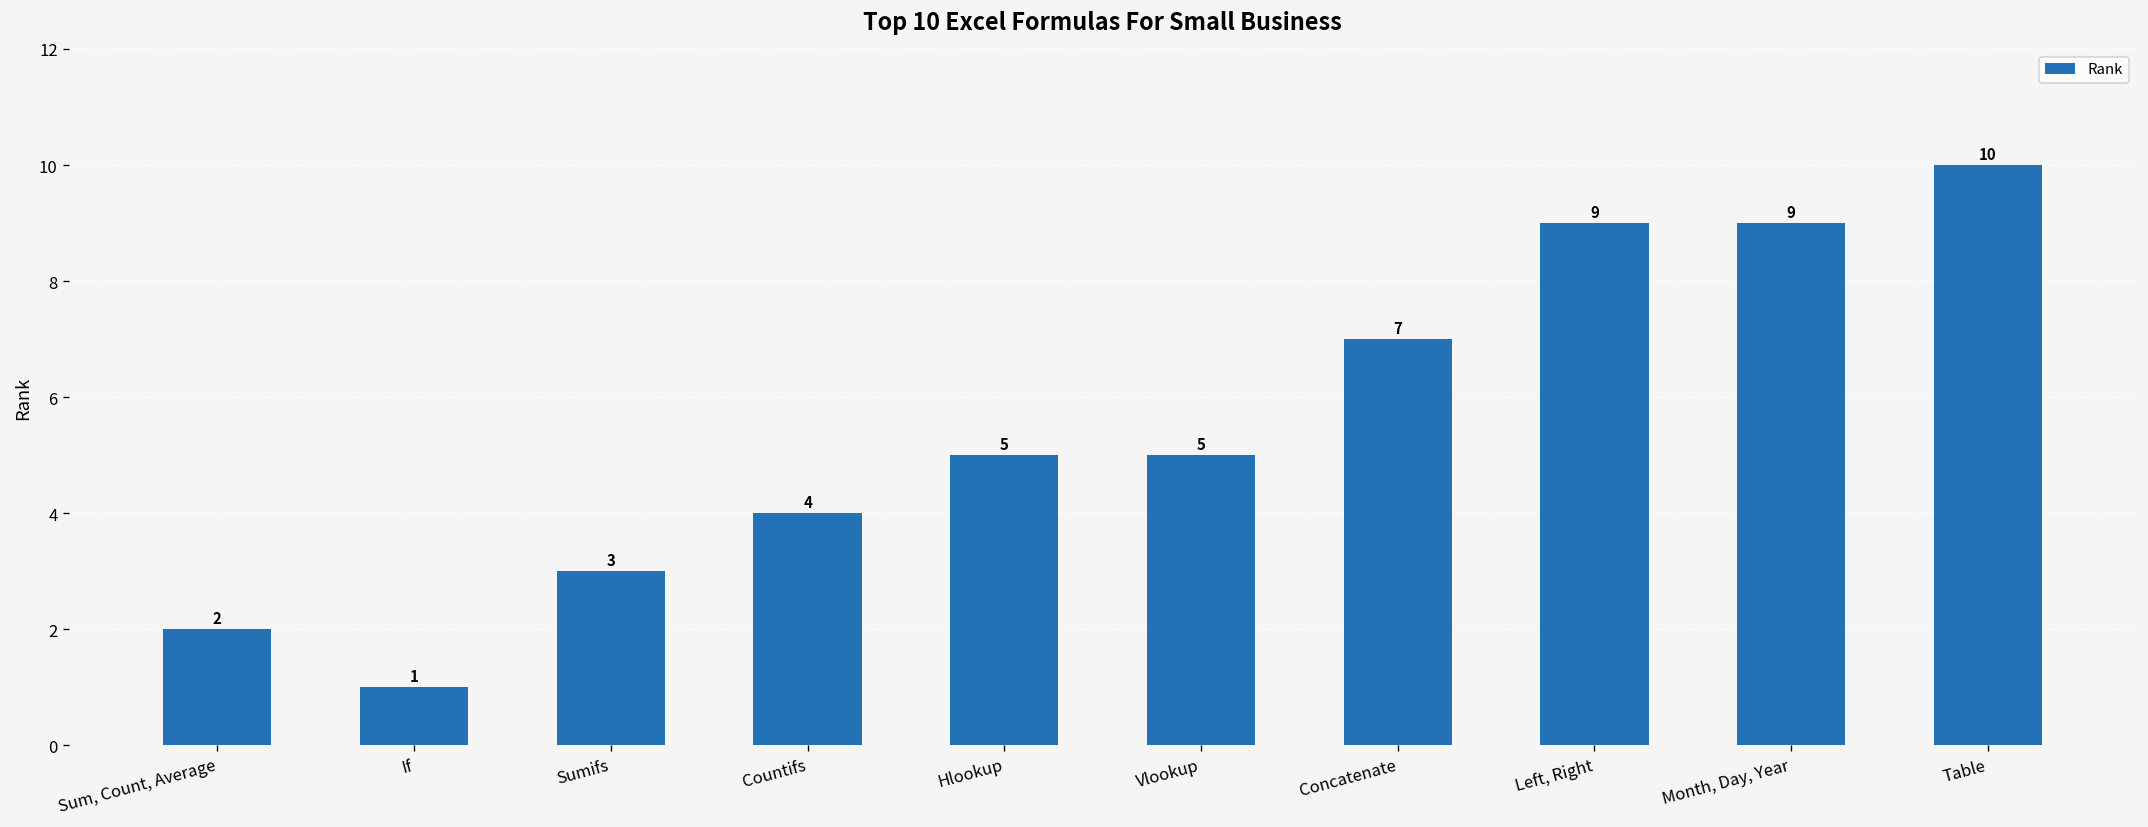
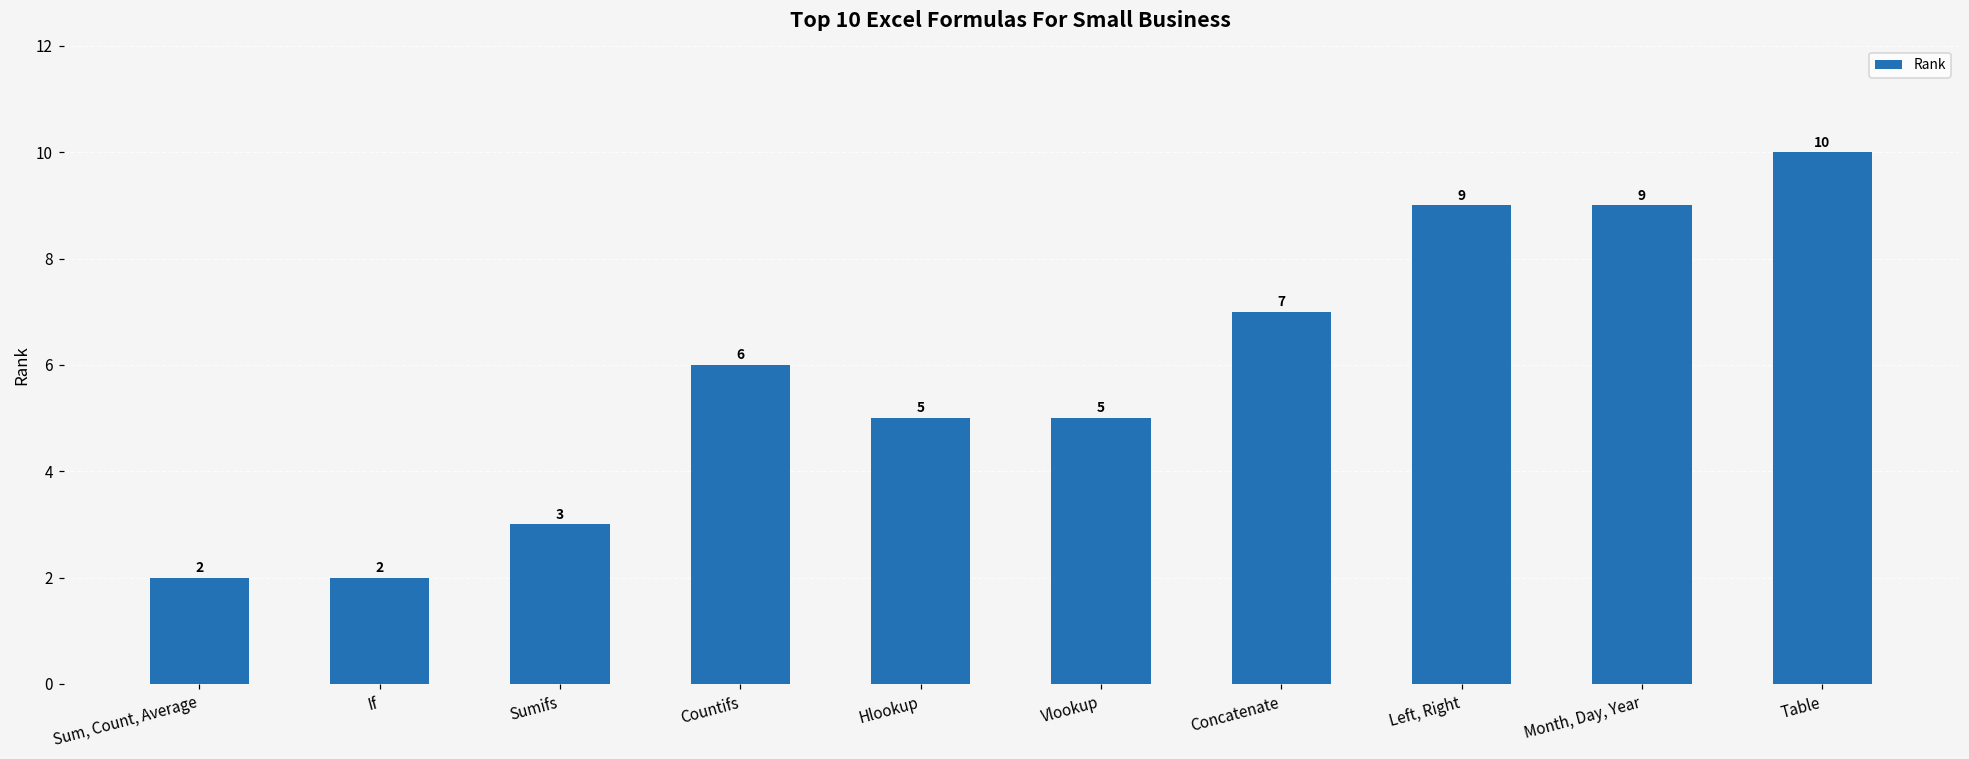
  {
    "Sum, Count, Average": 2,
-   "If": 1,
+   "If": 2,
    "Sumifs": 3,
-   "Countifs": 4,
+   "Countifs": 6,
    "Hlookup": 5,
    "Vlookup": 5,
    "Concatenate": 7,
    "Left, Right": 9,
    "Month, Day, Year": 9,
    "Table": 10
  }
